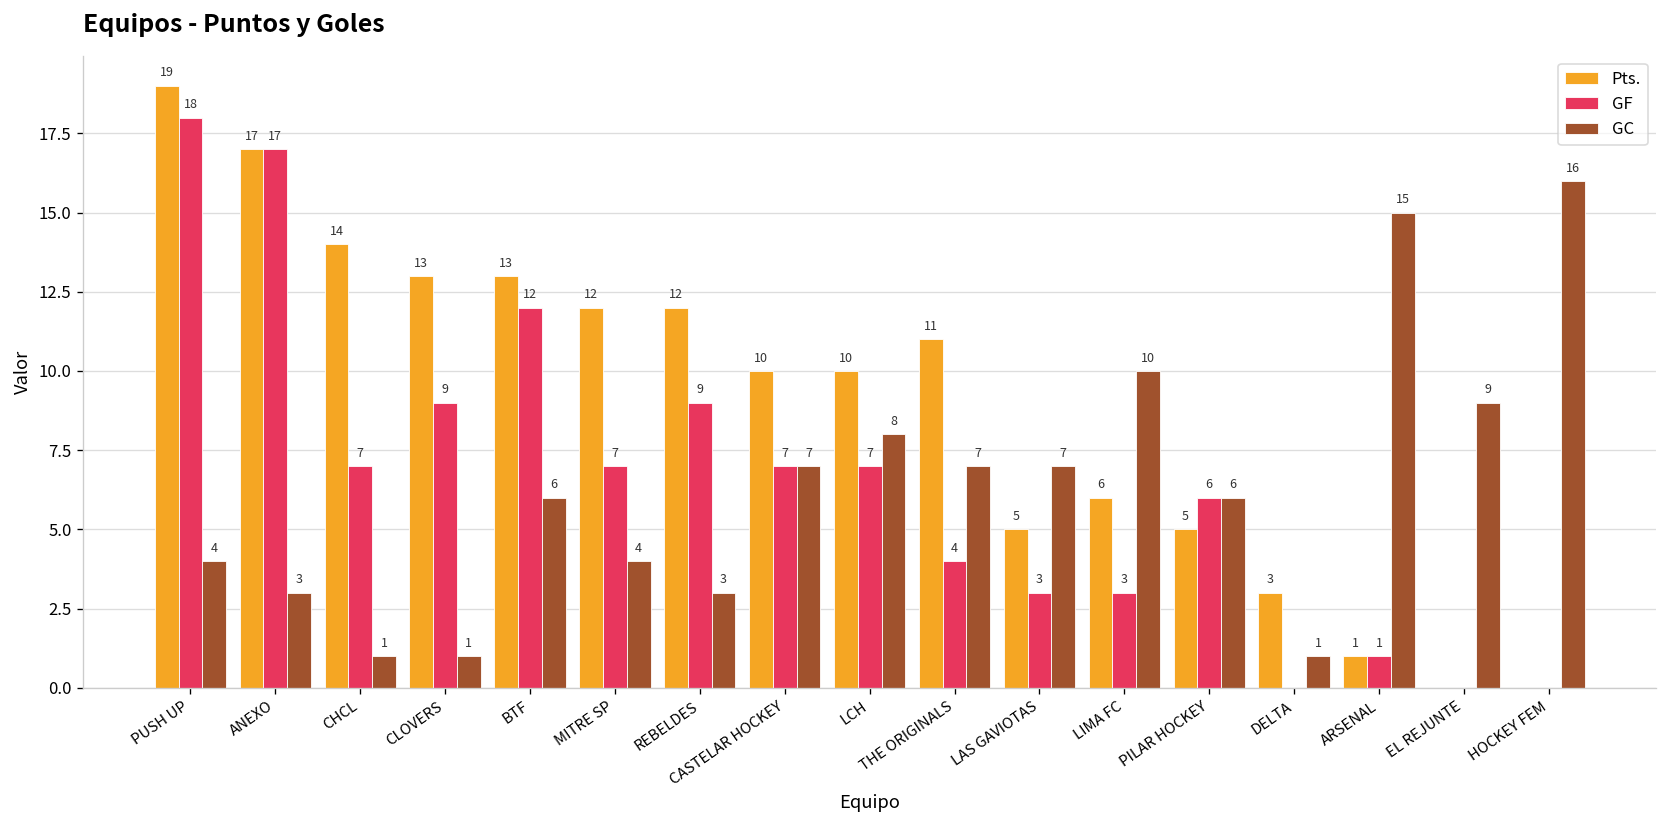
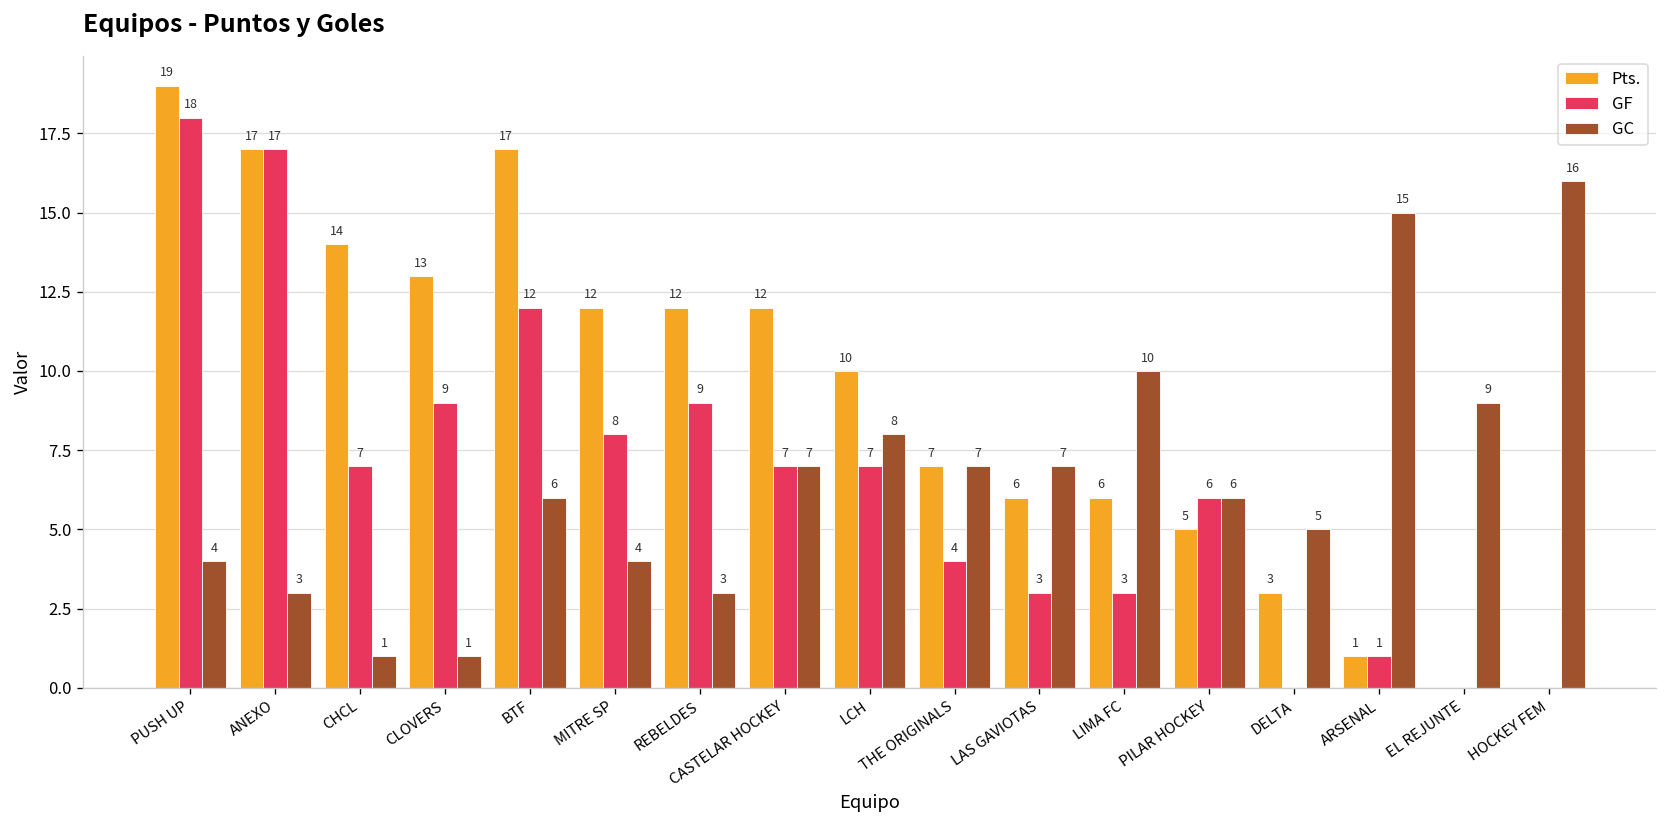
  {
    "Pts.": {
      "PUSH UP": 19,
      "ANEXO": 17,
      "CHCL": 14,
      "CLOVERS": 13,
-     "BTF": 13,
+     "BTF": 17,
      "MITRE SP": 12,
      "REBELDES": 12,
-     "CASTELAR HOCKEY": 10,
+     "CASTELAR HOCKEY": 12,
      "LCH": 10,
-     "THE ORIGINALS": 11,
-     "LAS GAVIOTAS": 5,
+     "THE ORIGINALS": 7,
+     "LAS GAVIOTAS": 6,
      "LIMA FC": 6,
      "PILAR HOCKEY": 5,
      "DELTA": 3,
      "ARSENAL": 1
    },
    "GF": {
      "PUSH UP": 18,
      "ANEXO": 17,
      "CHCL": 7,
      "CLOVERS": 9,
      "BTF": 12,
-     "MITRE SP": 7,
+     "MITRE SP": 8,
      "REBELDES": 9,
      "CASTELAR HOCKEY": 7,
      "LCH": 7,
      "THE ORIGINALS": 4,
      "LAS GAVIOTAS": 3,
      "LIMA FC": 3,
      "PILAR HOCKEY": 6,
      "ARSENAL": 1
    },
    "GC": {
      "PUSH UP": 4,
      "ANEXO": 3,
      "CHCL": 1,
      "CLOVERS": 1,
      "BTF": 6,
      "MITRE SP": 4,
      "REBELDES": 3,
      "CASTELAR HOCKEY": 7,
      "LCH": 8,
      "THE ORIGINALS": 7,
      "LAS GAVIOTAS": 7,
      "LIMA FC": 10,
      "PILAR HOCKEY": 6,
-     "DELTA": 1,
+     "DELTA": 5,
      "ARSENAL": 15,
      "EL REJUNTE": 9,
      "HOCKEY FEM": 16
    }
  }
